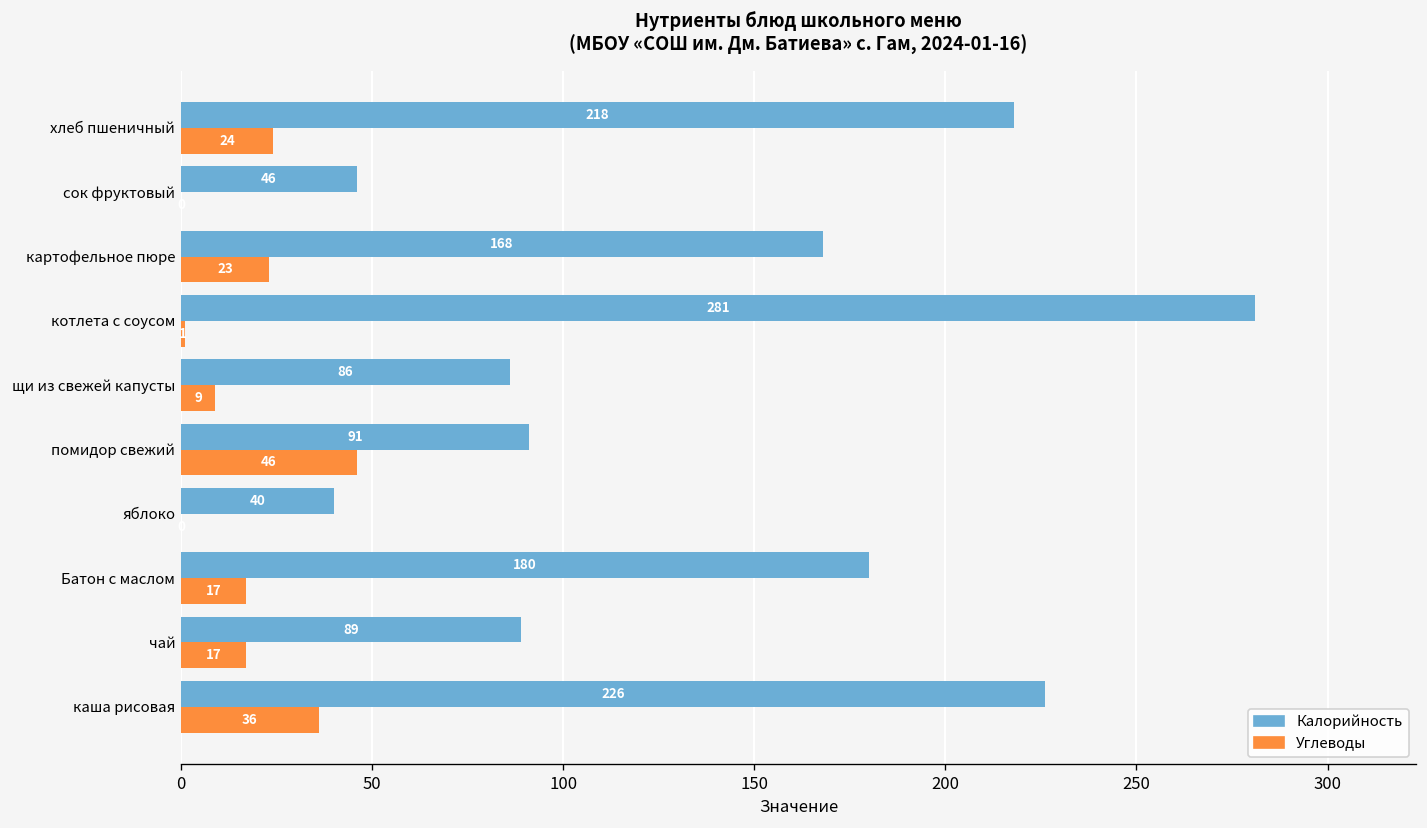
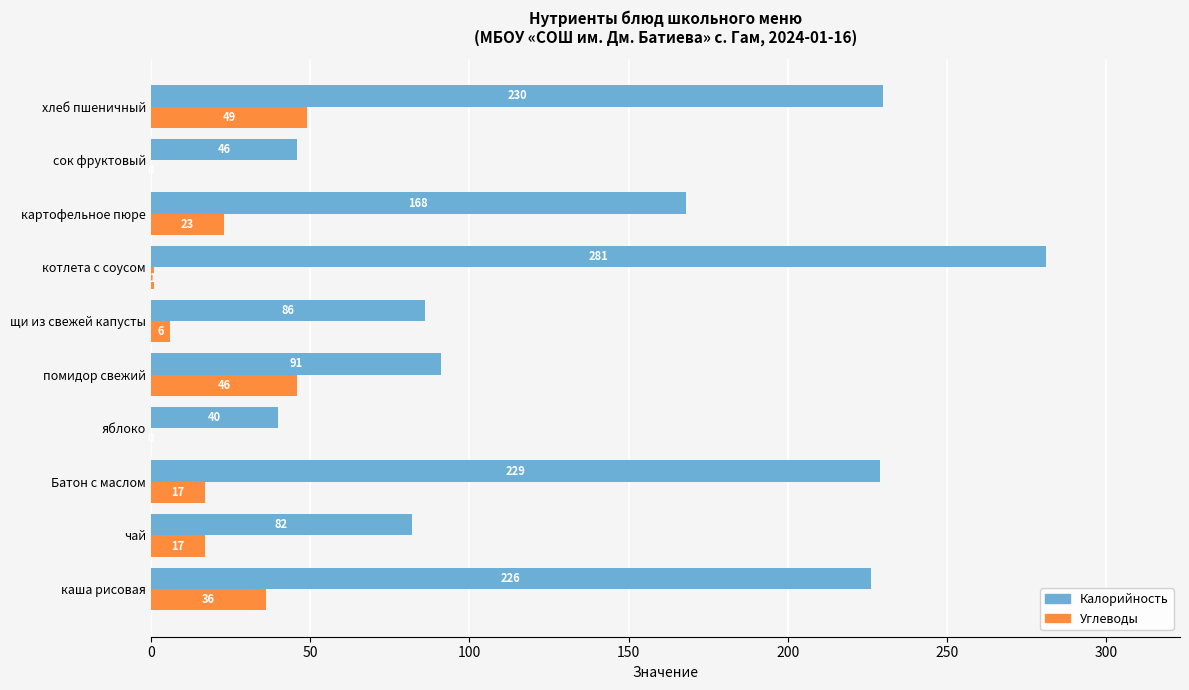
  {
    "Калорийность": {
-     "хлеб пшеничный": 218,
+     "хлеб пшеничный": 230,
      "сок фруктовый": 46,
      "картофельное пюре": 168,
      "котлета с соусом": 281,
      "щи из свежей капусты": 86,
      "помидор свежий": 91,
      "яблоко": 40,
-     "Батон с маслом": 180,
-     "чай": 89,
+     "Батон с маслом": 229,
+     "чай": 82,
      "каша рисовая": 226
    },
    "Углеводы": {
-     "хлеб пшеничный": 24,
+     "хлеб пшеничный": 49,
      "картофельное пюре": 23,
-     "щи из свежей капусты": 9,
+     "щи из свежей капусты": 6,
      "помидор свежий": 46,
      "Батон с маслом": 17,
      "чай": 17,
      "каша рисовая": 36
    }
  }
